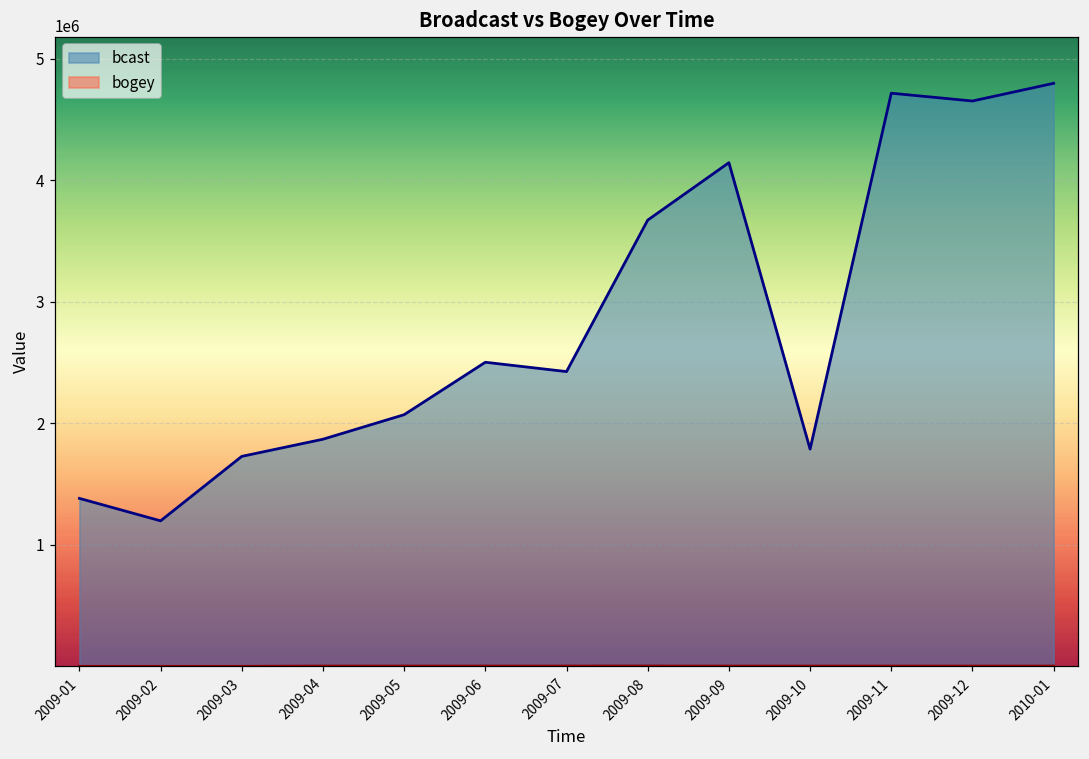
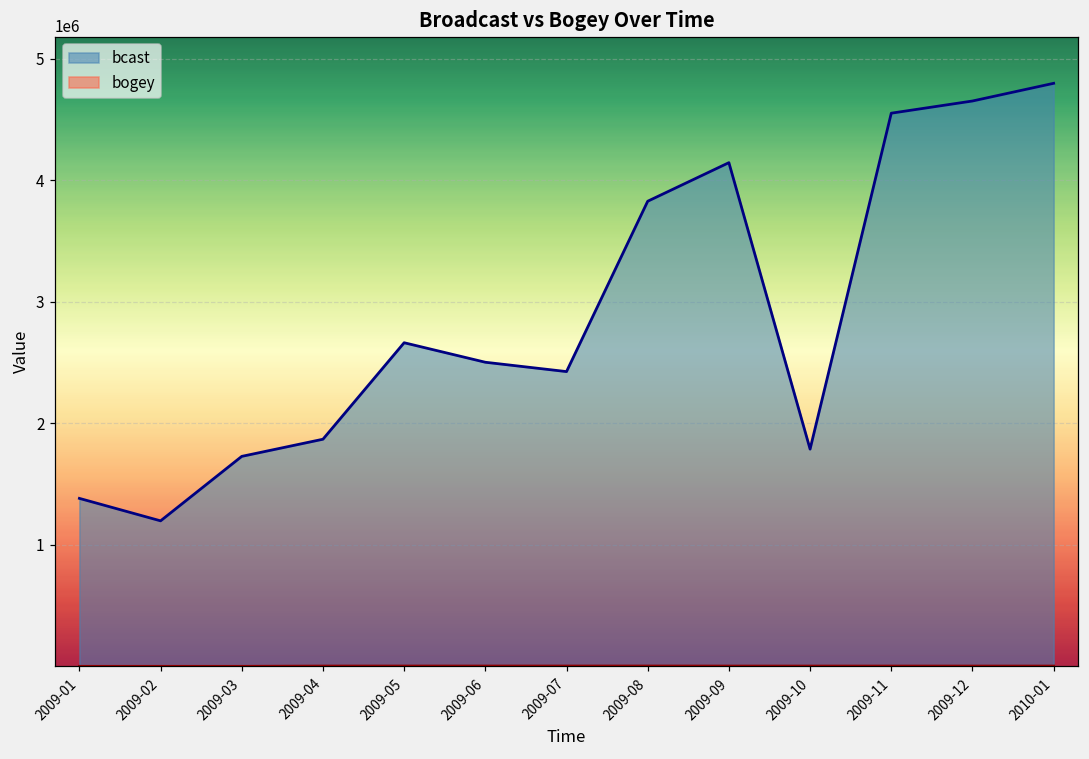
  {
    "bcast": {
      "2009-01": 1380000,
      "2009-02": 1200000,
      "2009-03": 1730000,
      "2009-04": 1870000,
-     "2009-05": 2070000,
+     "2009-05": 2660000,
      "2009-06": 2500000,
      "2009-07": 2420000,
-     "2009-08": 3670000,
+     "2009-08": 3830000,
      "2009-09": 4140000,
      "2009-10": 1790000,
-     "2009-11": 4720000,
+     "2009-11": 4550000,
      "2009-12": 4650000,
      "2010-01": 4800000
    },
    "bogey": {
      "2009-01": 0,
      "2009-02": 0,
      "2009-03": 0,
      "2009-04": 0,
      "2009-05": 0,
      "2009-06": 0,
      "2009-07": 0,
      "2009-08": 0,
      "2009-09": 0,
      "2009-10": 0,
      "2009-11": 0,
      "2009-12": 0,
      "2010-01": 0
    }
  }
